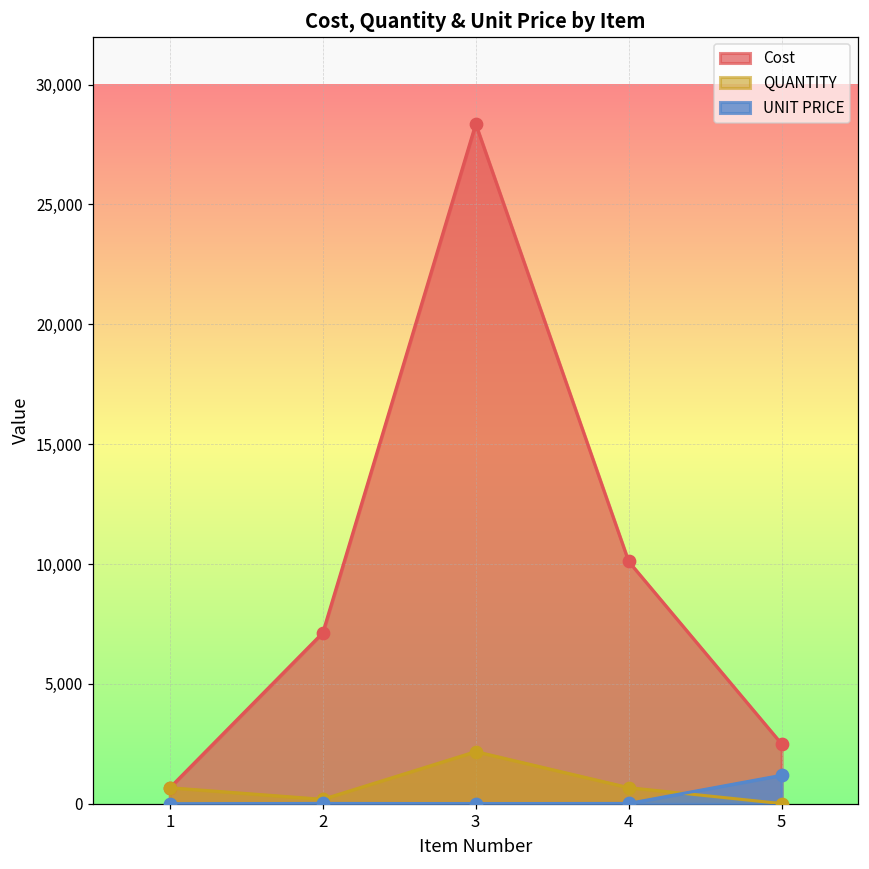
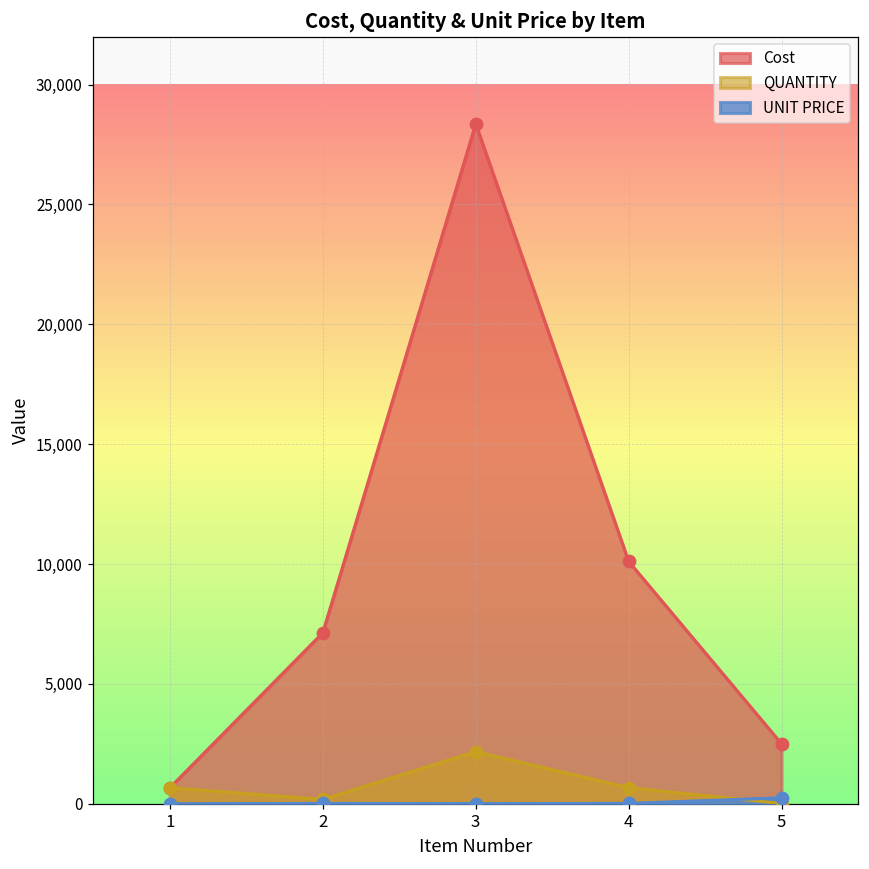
  {
    "Cost": {
      "2": "7,100",
      "3": "28,400",
      "4": "10,100",
      "5": "2,500"
    },
    "QUANTITY": {
      "2": "200",
      "3": "2,200",
      "4": "700",
      "5": "0"
    },
    "UNIT PRICE": {
      "1": "0",
      "2": "0",
      "3": "0",
      "4": "0",
-     "5": "1,200"
+     "5": "300"
    }
  }
